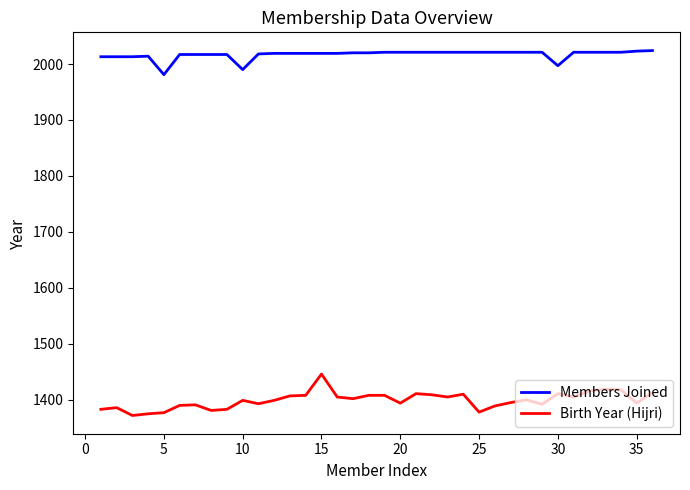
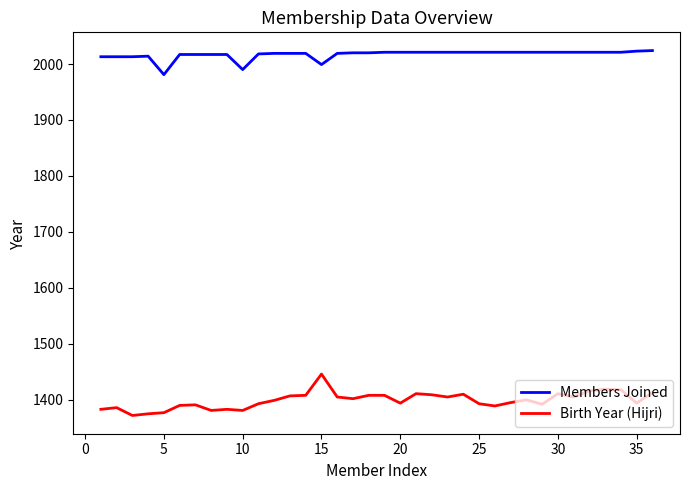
  {
    "Members Joined": {
      "5": 1980,
      "10": 1990,
-     "15": 2020,
+     "15": 2000,
      "20": 2020,
      "25": 2020,
-     "30": 2000,
+     "30": 2020,
      "35": 2020
    },
    "Birth Year (Hijri)": {
      "5": 1380,
-     "10": 1400,
+     "10": 1380,
      "15": 1450,
      "20": 1390,
-     "25": 1380
+     "25": 1390
    }
  }
